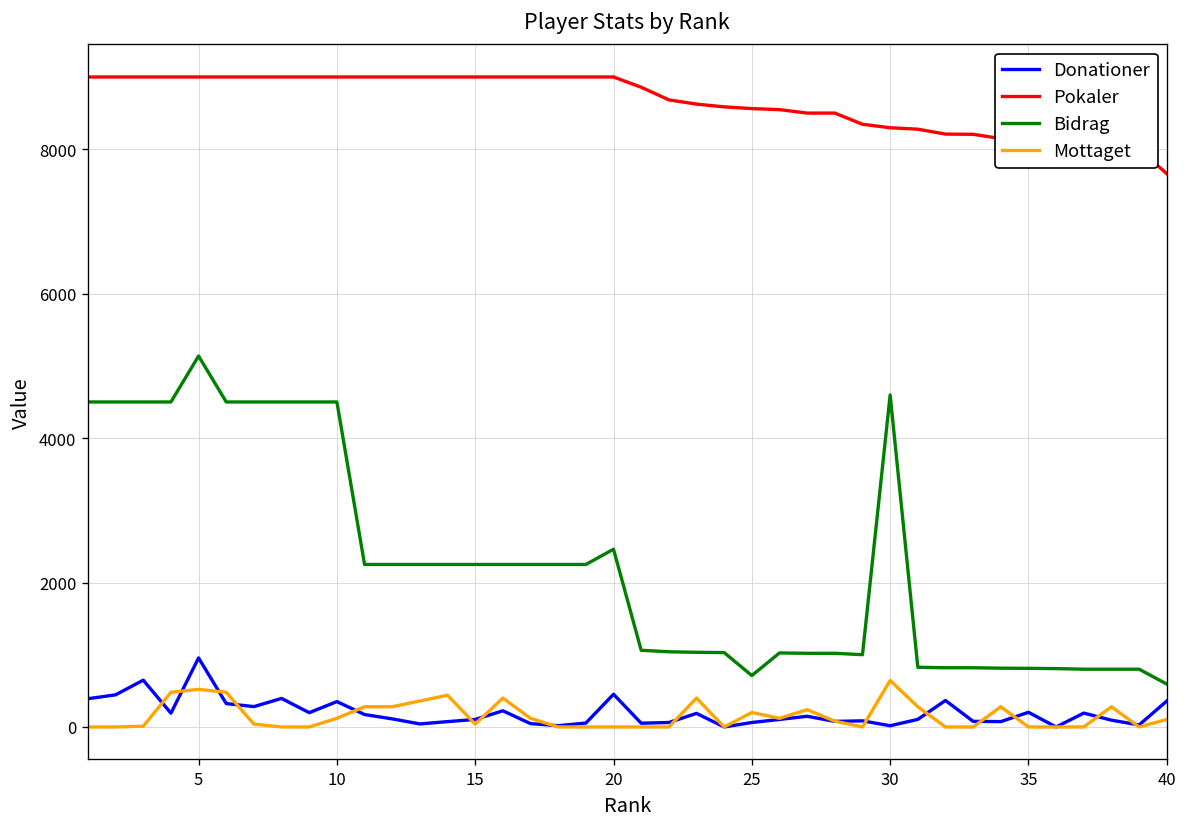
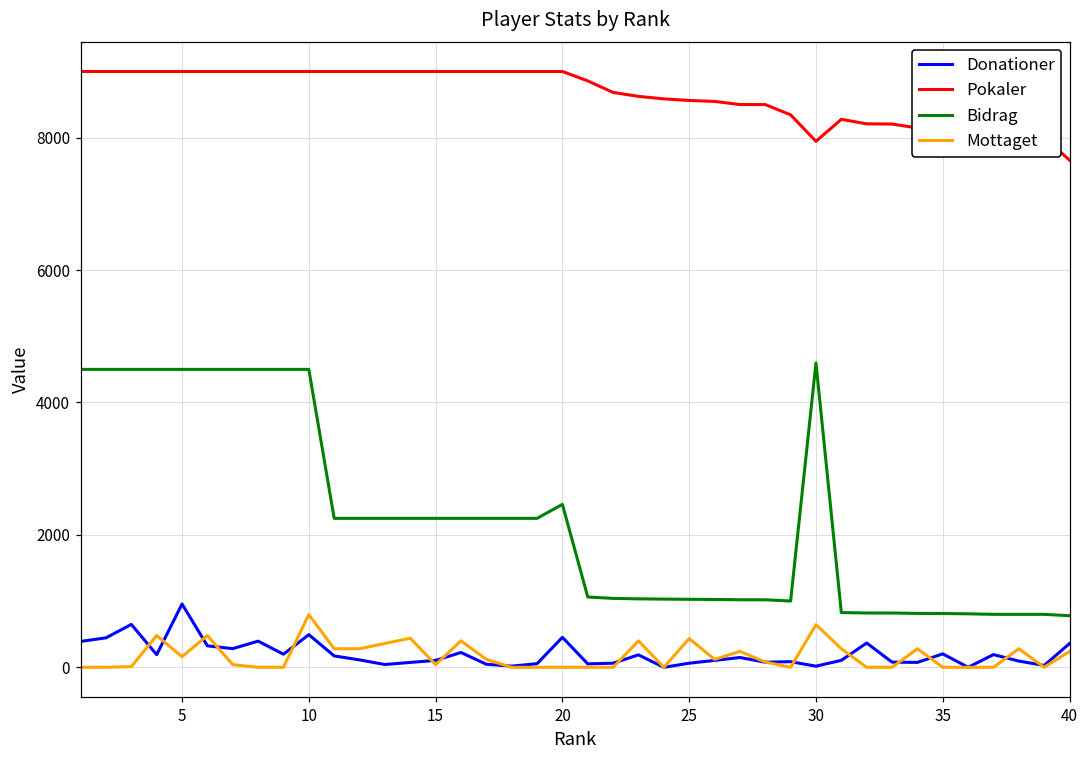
  {
    "Donationer": {
      "5": 1000,
-     "10": 400,
+     "10": 500,
      "15": 100,
      "20": 500,
      "25": 100,
      "30": 0,
      "35": 200,
      "40": 400
    },
    "Pokaler": {
      "5": 9000,
      "10": 9000,
      "15": 9000,
      "20": 9000,
      "25": 8600,
-     "30": 8300,
+     "30": 7900,
      "40": 7700
    },
    "Bidrag": {
-     "5": 5100,
+     "5": 4500,
      "10": 4500,
      "15": 2300,
      "20": 2500,
-     "25": 700,
+     "25": 1000,
      "30": 4600,
      "35": 800,
-     "40": 600
+     "40": 800
    },
    "Mottaget": {
-     "5": 500,
-     "10": 100,
+     "5": 200,
+     "10": 800,
      "15": 0,
      "20": 0,
-     "25": 200,
+     "25": 400,
      "30": 600,
      "35": 0,
-     "40": 100
+     "40": 200
    }
  }
